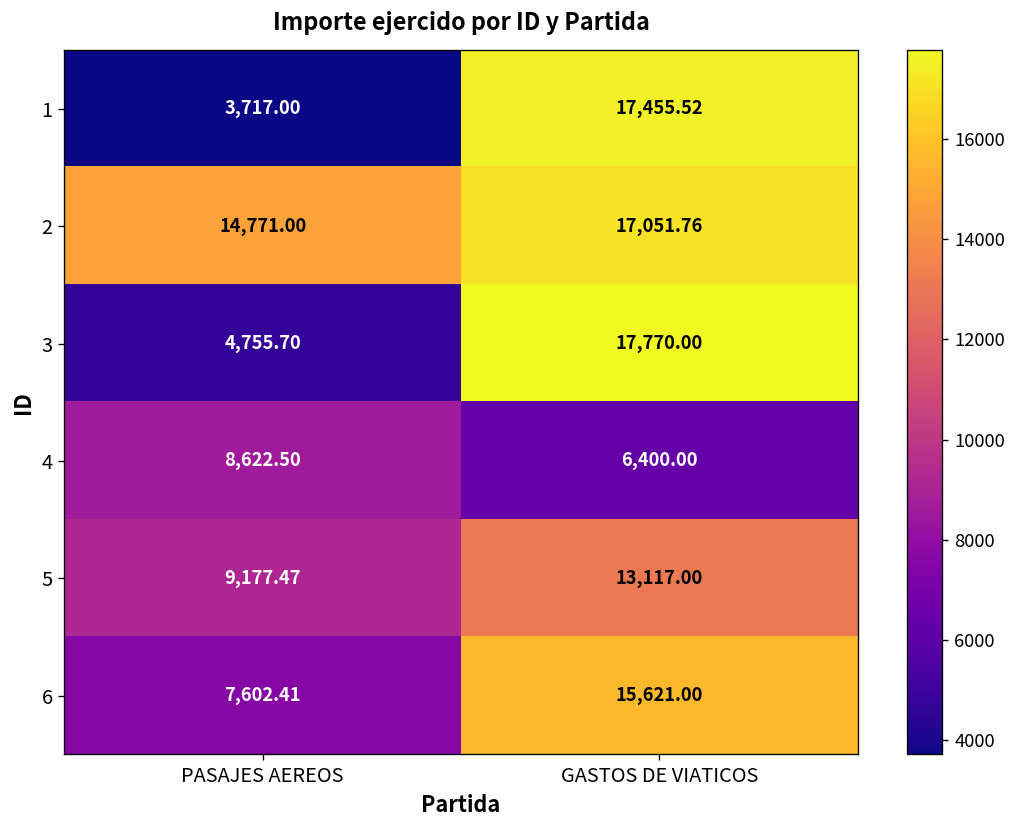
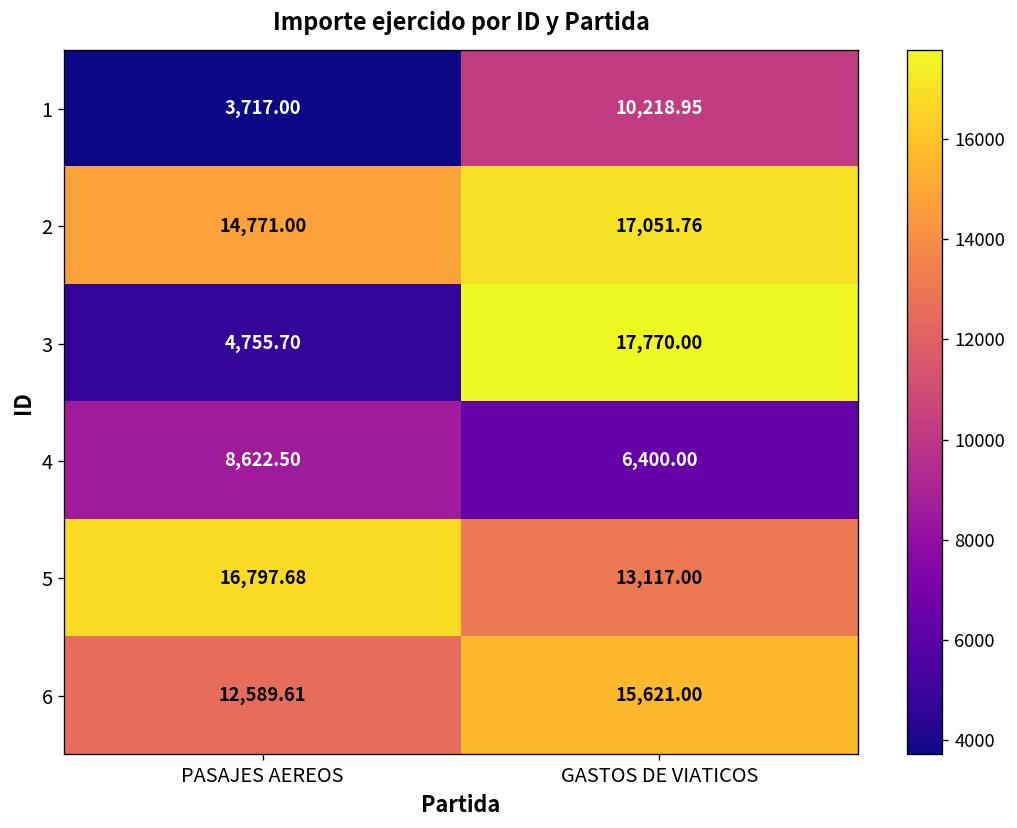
  {
    "1": {
      "PASAJES AEREOS": "3,717.00",
-     "GASTOS DE VIATICOS": "17,455.52"
+     "GASTOS DE VIATICOS": "10,218.95"
    },
    "2": {
      "PASAJES AEREOS": "14,771.00",
      "GASTOS DE VIATICOS": "17,051.76"
    },
    "3": {
      "PASAJES AEREOS": "4,755.70",
      "GASTOS DE VIATICOS": "17,770.00"
    },
    "4": {
      "PASAJES AEREOS": "8,622.50",
      "GASTOS DE VIATICOS": "6,400.00"
    },
    "5": {
-     "PASAJES AEREOS": "9,177.47",
+     "PASAJES AEREOS": "16,797.68",
      "GASTOS DE VIATICOS": "13,117.00"
    },
    "6": {
-     "PASAJES AEREOS": "7,602.41",
+     "PASAJES AEREOS": "12,589.61",
      "GASTOS DE VIATICOS": "15,621.00"
    }
  }
